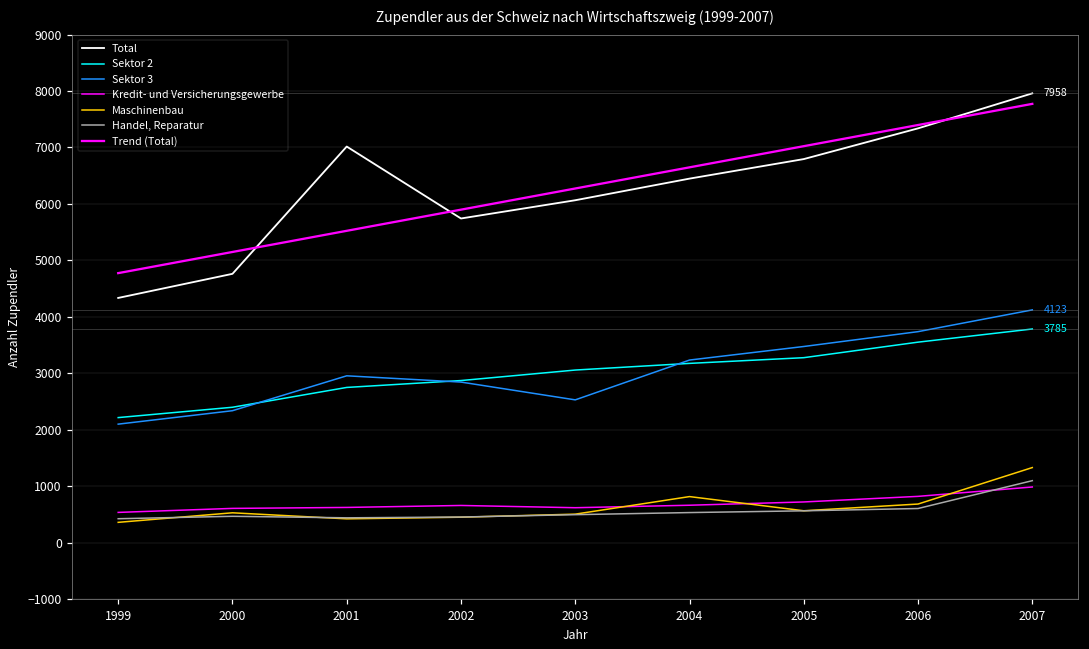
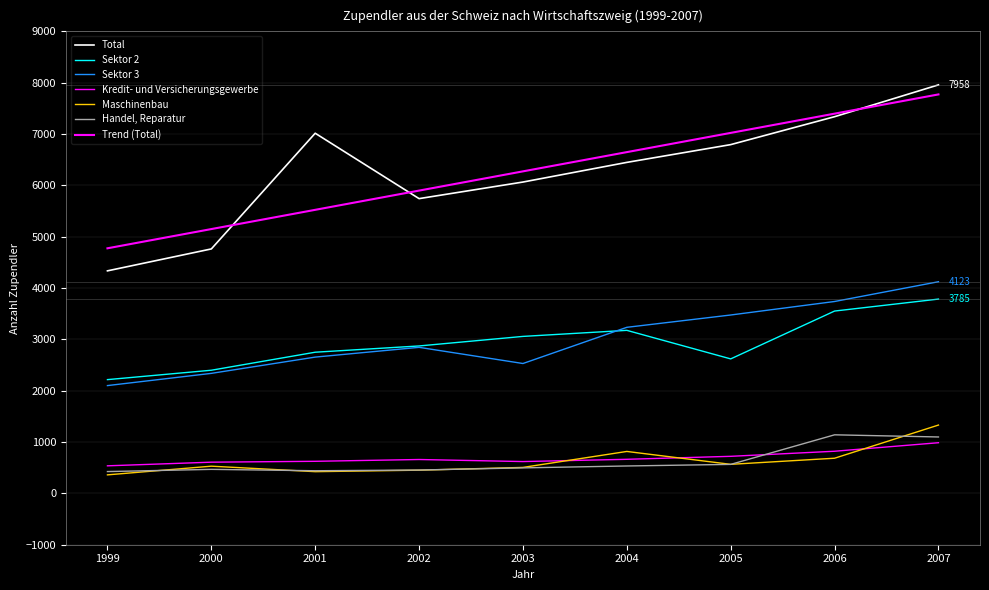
  {
    "Total": {
      "2007": 7958
    },
    "Sektor 2": {
      "1999": 2200,
      "2000": 2400,
      "2001": 2800,
      "2003": 3100,
      "2004": 3200,
-     "2005": 3300,
+     "2005": 2600,
      "2006": 3600
    },
    "Sektor 3": {
      "1999": 2100,
      "2000": 2300,
-     "2001": 3000,
+     "2001": 2700,
      "2003": 2500,
      "2004": 3200,
      "2005": 3500,
      "2006": 3700
    },
    "Maschinenbau": {
      "1999": 400,
      "2000": 500,
      "2004": 800,
      "2006": 700,
      "2007": 1300
    },
    "Handel, Reparatur": {
      "1999": 400,
      "2000": 500,
      "2004": 500,
-     "2006": 600,
+     "2006": 1100,
      "2007": 1100
    }
  }
